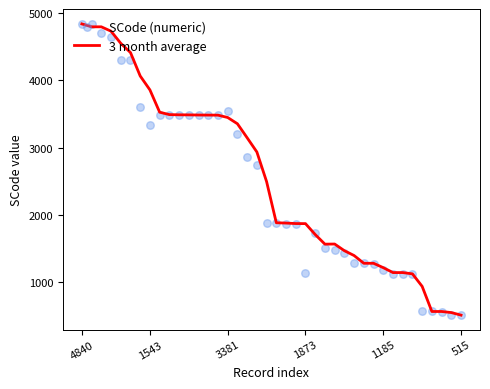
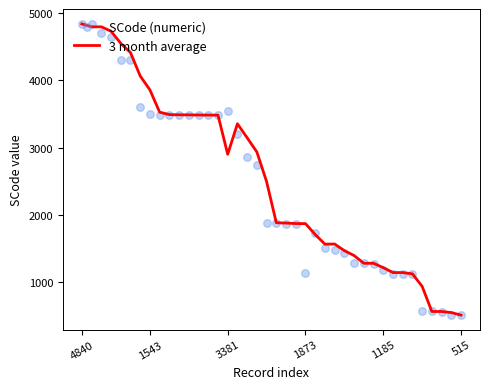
  {
    "SCode (numeric)": {
-     "1543": 3300
+     "1543": 3500
    },
    "3 month average": {
      "1543": 3900,
-     "3381": 3500,
+     "3381": 2900,
      "1873": 1900
    }
  }
